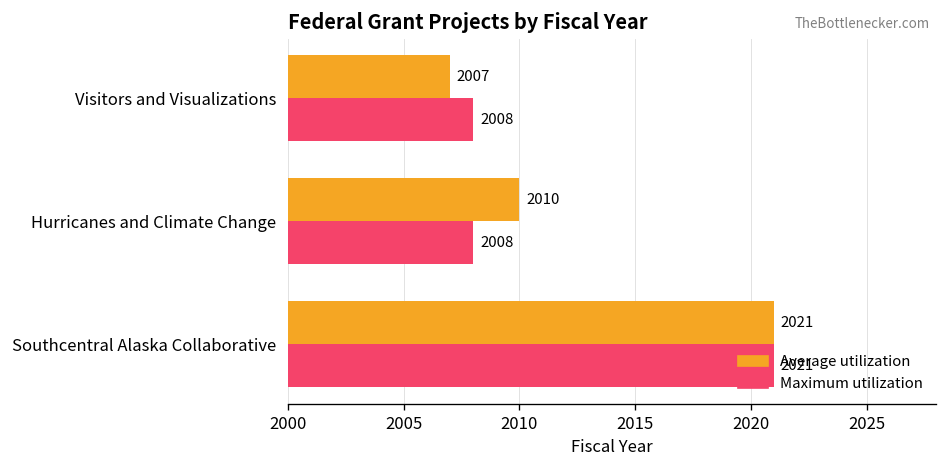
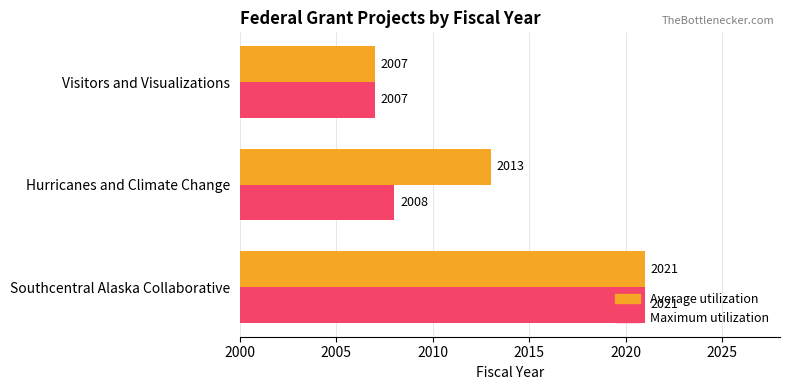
  {
    "Average utilization": {
      "Visitors and Visualizations": 2007,
-     "Hurricanes and Climate Change": 2010,
+     "Hurricanes and Climate Change": 2013,
      "Southcentral Alaska Collaborative": 2021
    },
    "Maximum utilization": {
-     "Visitors and Visualizations": 2008,
+     "Visitors and Visualizations": 2007,
      "Hurricanes and Climate Change": 2008,
      "Southcentral Alaska Collaborative": 2021
    }
  }
